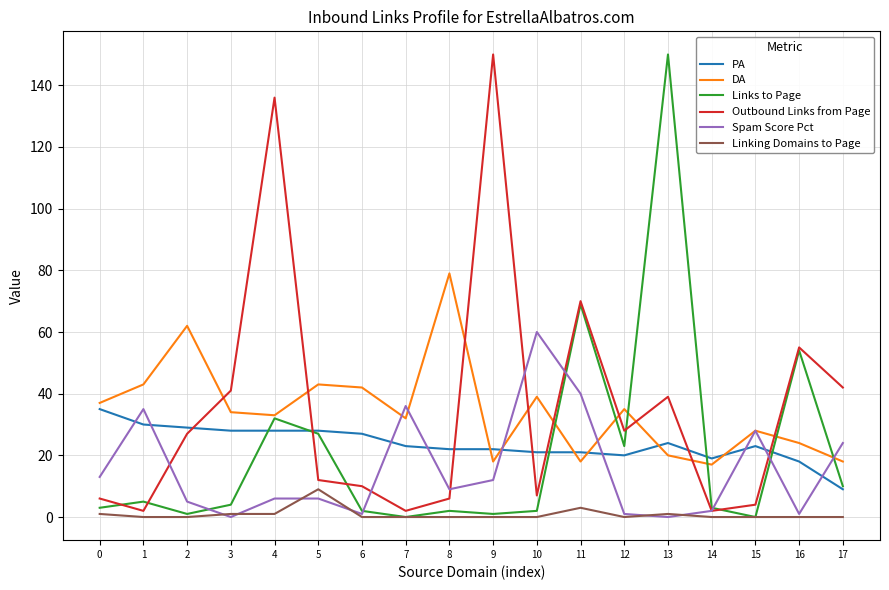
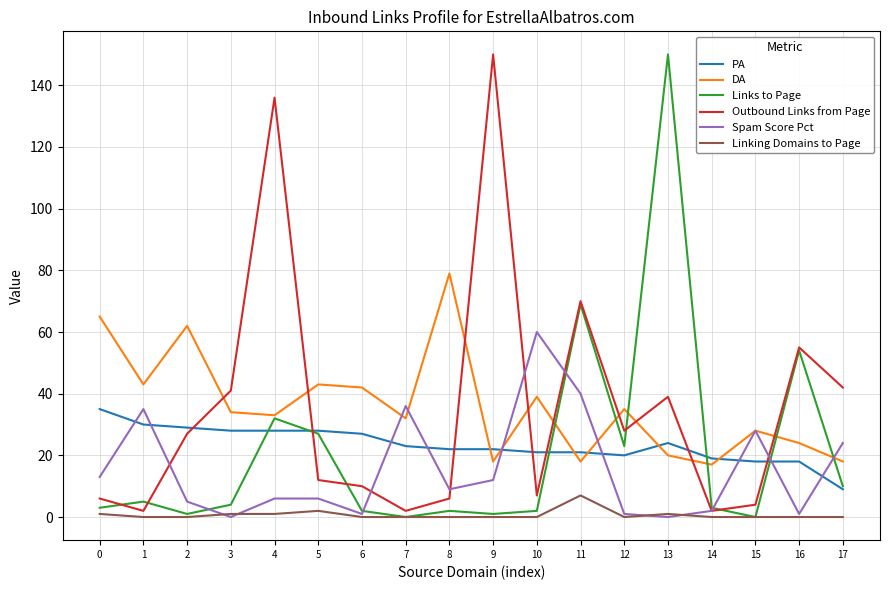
  {
    "PA": {
      "0": 35,
      "1": 30,
      "2": 29,
      "3": 28,
      "4": 28,
      "5": 28,
      "6": 27,
      "7": 23,
      "8": 22,
      "9": 22,
      "10": 21,
      "11": 21,
      "12": 20,
      "13": 24,
      "14": 19,
-     "15": 23,
+     "15": 18,
      "16": 18,
      "17": 9
    },
    "DA": {
-     "0": 37,
+     "0": 65,
      "1": 43,
      "2": 62,
      "3": 34,
      "4": 33,
      "5": 43,
      "6": 42,
      "7": 32,
      "8": 79,
      "9": 18,
      "10": 39,
      "11": 18,
      "12": 35,
      "13": 20,
      "14": 17,
      "16": 24,
      "17": 18
    },
    "Links to Page": {
      "0": 3,
      "1": 5,
      "2": 1,
      "3": 4,
      "4": 32,
      "5": 27,
      "6": 2,
      "8": 2,
      "9": 1,
      "10": 2,
      "11": 69,
      "12": 23,
      "13": 150,
      "14": 3,
      "16": 54,
      "17": 10
    },
    "Outbound Links from Page": {
      "0": 6,
      "1": 2,
      "2": 27,
      "3": 41,
      "4": 136,
      "5": 12,
      "6": 10,
      "7": 2,
      "8": 6,
      "9": 150,
      "10": 7,
      "11": 70,
      "12": 28,
      "13": 39,
      "15": 4,
      "16": 55,
      "17": 42
    },
    "Spam Score Pct": {
      "0": 13,
      "1": 35,
      "2": 5,
      "3": 0,
      "4": 6,
      "5": 6,
      "6": 1,
      "7": 36,
      "8": 9,
      "9": 12,
      "10": 60,
      "11": 40,
      "12": 1,
      "13": 0,
      "16": 1,
      "17": 24
    },
    "Linking Domains to Page": {
      "0": 1,
      "1": 0,
      "2": 0,
      "3": 1,
      "4": 1,
-     "5": 9,
+     "5": 2,
      "6": 0,
      "8": 0,
      "9": 0,
      "10": 0,
-     "11": 3,
+     "11": 7,
      "12": 0,
      "13": 1,
      "14": 0,
      "16": 0,
      "17": 0
    }
  }
